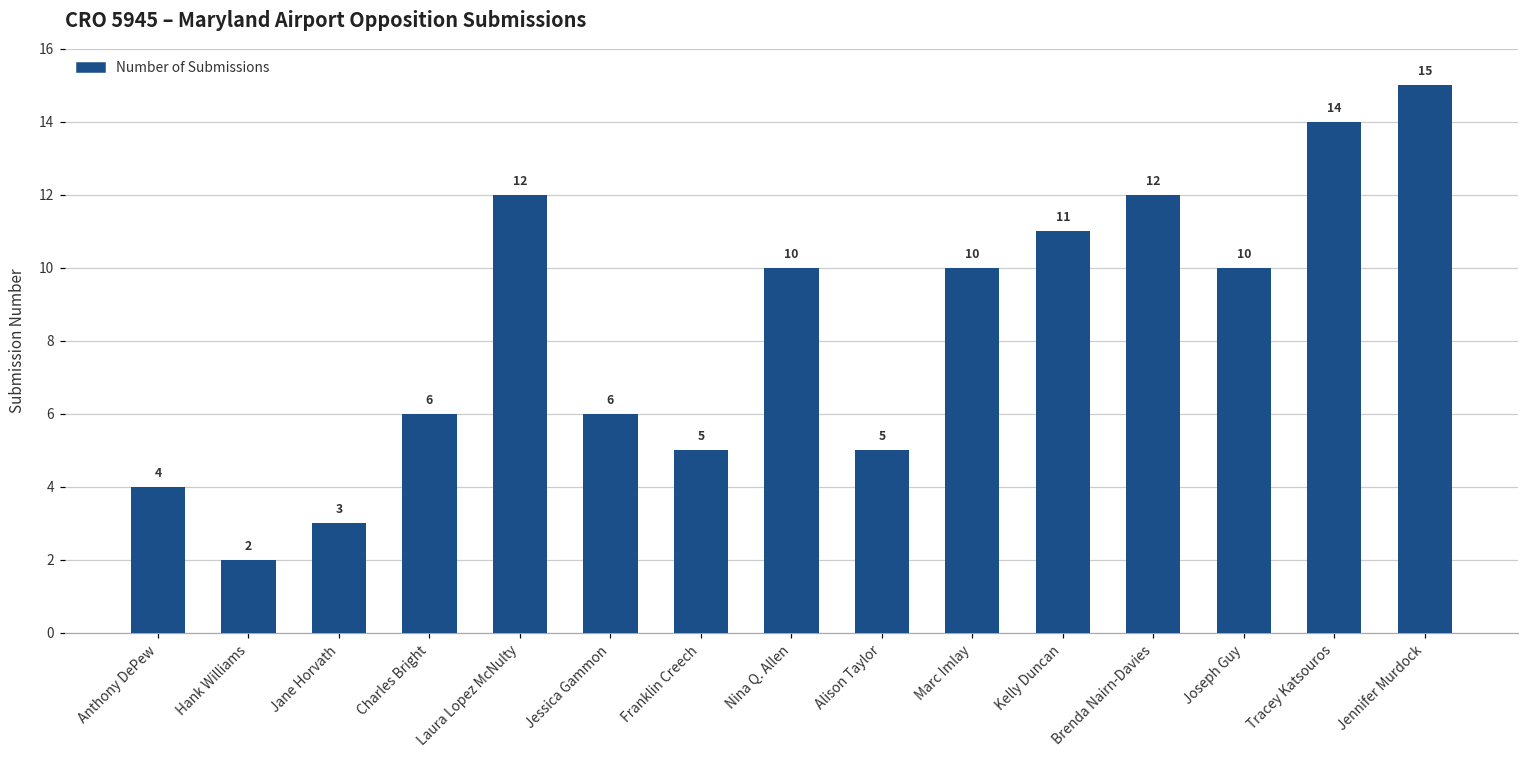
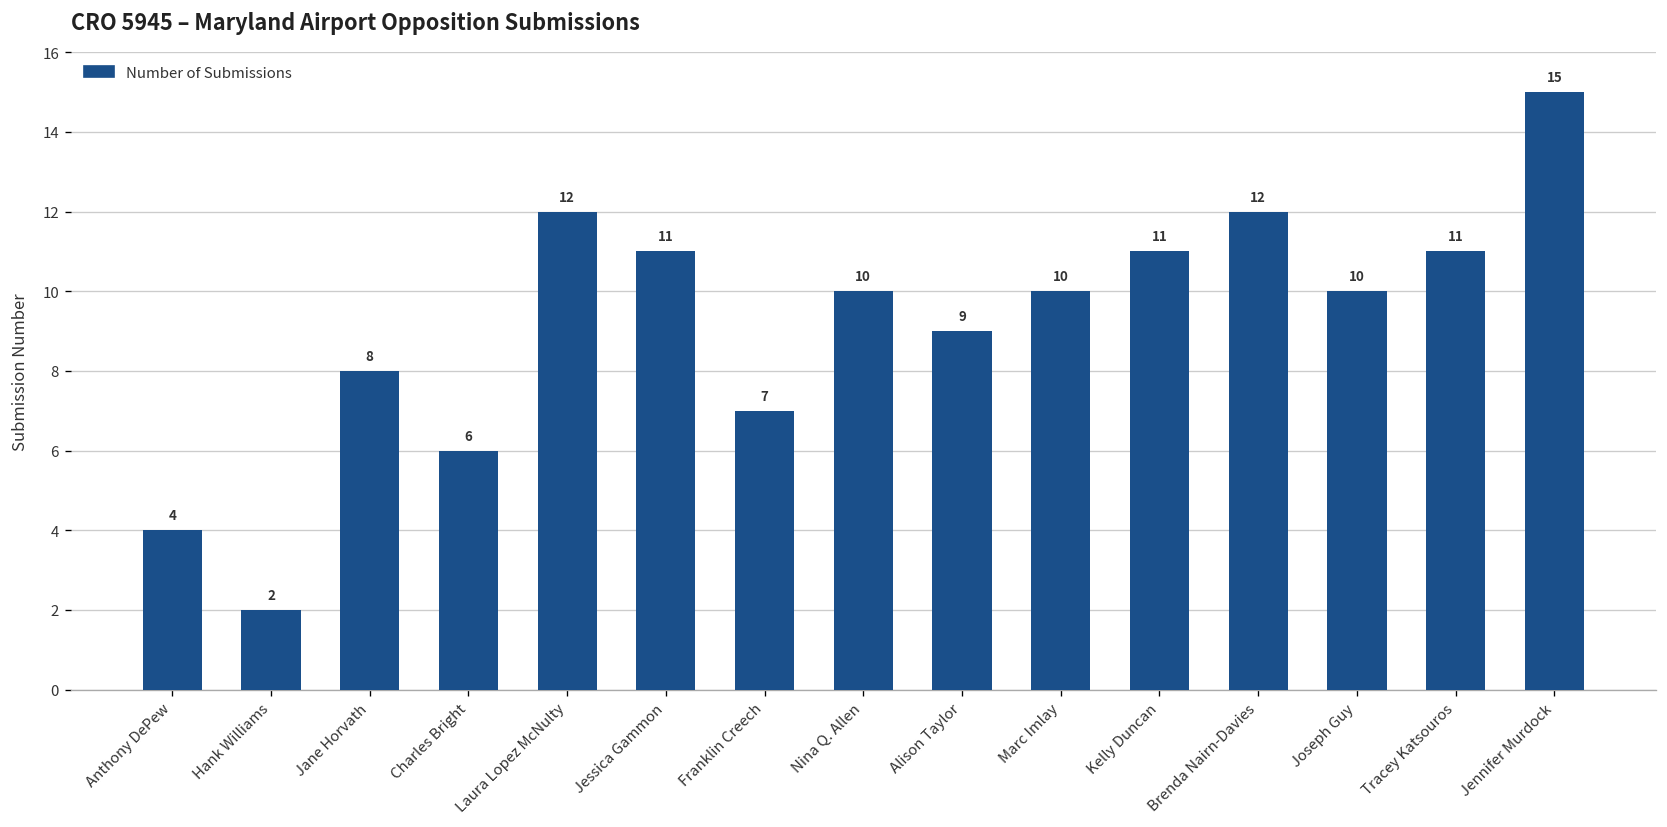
  {
    "Anthony DePew": 4,
    "Hank Williams": 2,
-   "Jane Horvath": 3,
+   "Jane Horvath": 8,
    "Charles Bright": 6,
    "Laura Lopez McNulty": 12,
-   "Jessica Gammon": 6,
-   "Franklin Creech": 5,
+   "Jessica Gammon": 11,
+   "Franklin Creech": 7,
    "Nina Q. Allen": 10,
-   "Alison Taylor": 5,
+   "Alison Taylor": 9,
    "Marc Imlay": 10,
    "Kelly Duncan": 11,
    "Brenda Nairn-Davies": 12,
    "Joseph Guy": 10,
-   "Tracey Katsouros": 14,
+   "Tracey Katsouros": 11,
    "Jennifer Murdock": 15
  }
